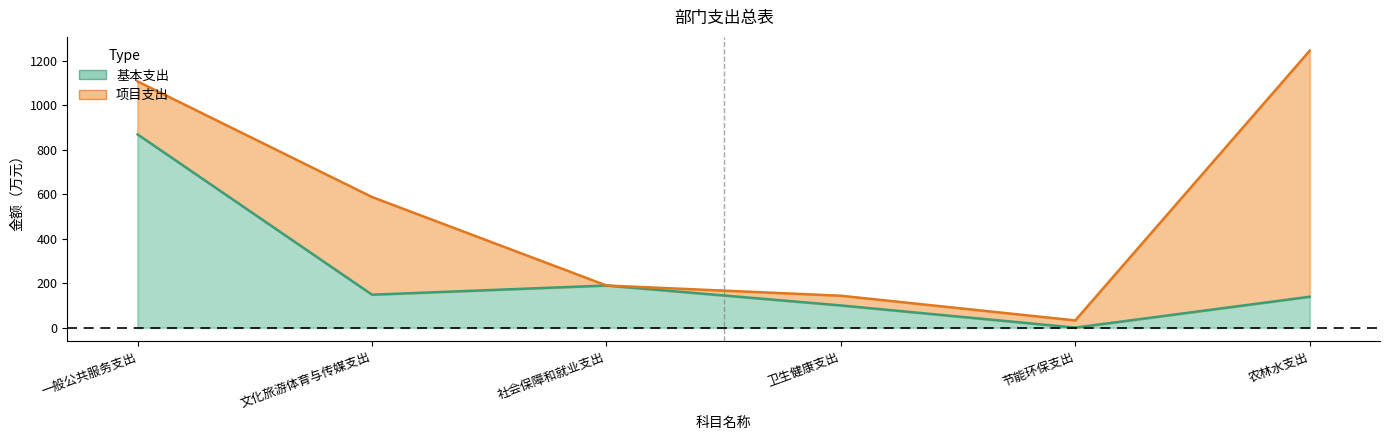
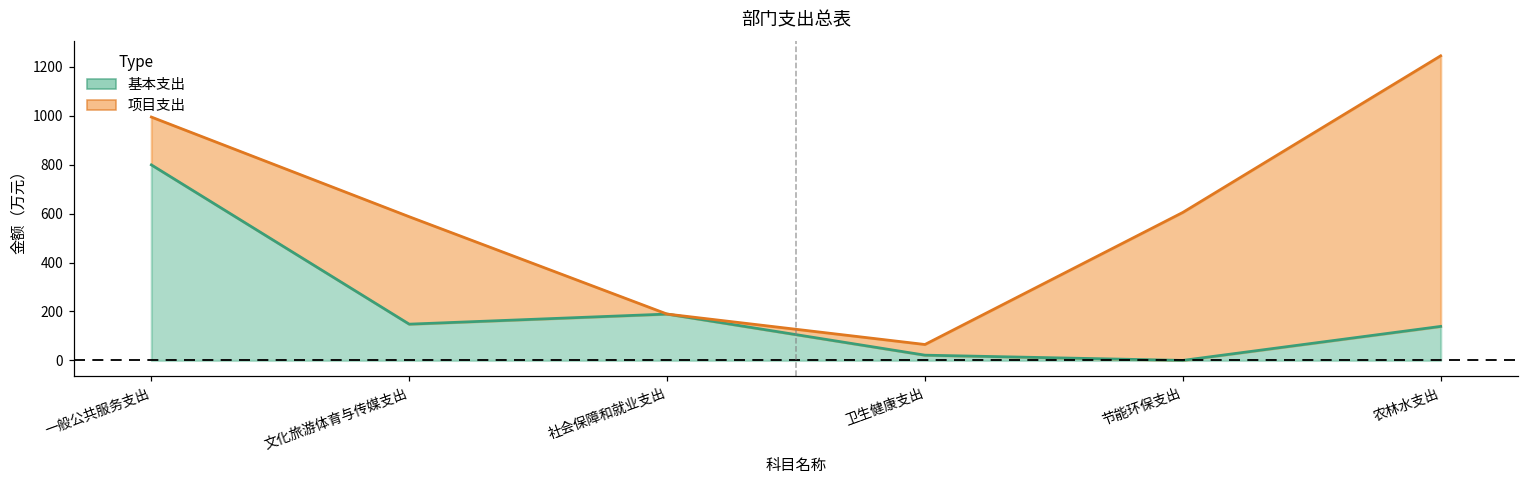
  {
    "基本支出": {
-     "一般公共服务支出": 870,
+     "一般公共服务支出": 800,
      "文化旅游体育与传媒支出": 150,
-     "卫生健康支出": 100,
+     "卫生健康支出": 20,
      "节能环保支出": 0,
      "农林水支出": 140
    },
    "项目支出": {
-     "一般公共服务支出": 240,
+     "一般公共服务支出": 200,
      "文化旅游体育与传媒支出": 440,
      "卫生健康支出": 40,
-     "节能环保支出": 30,
+     "节能环保支出": 600,
      "农林水支出": 1110
    }
  }
